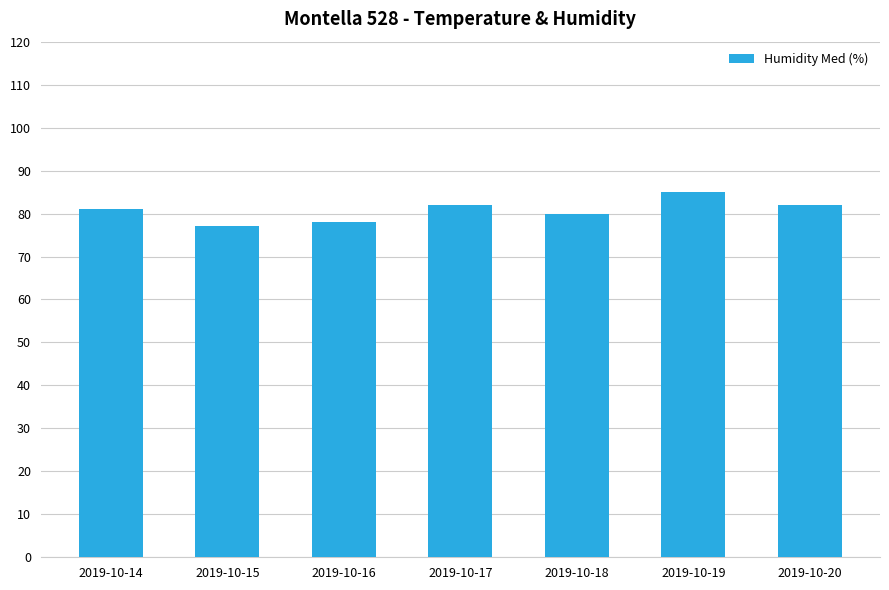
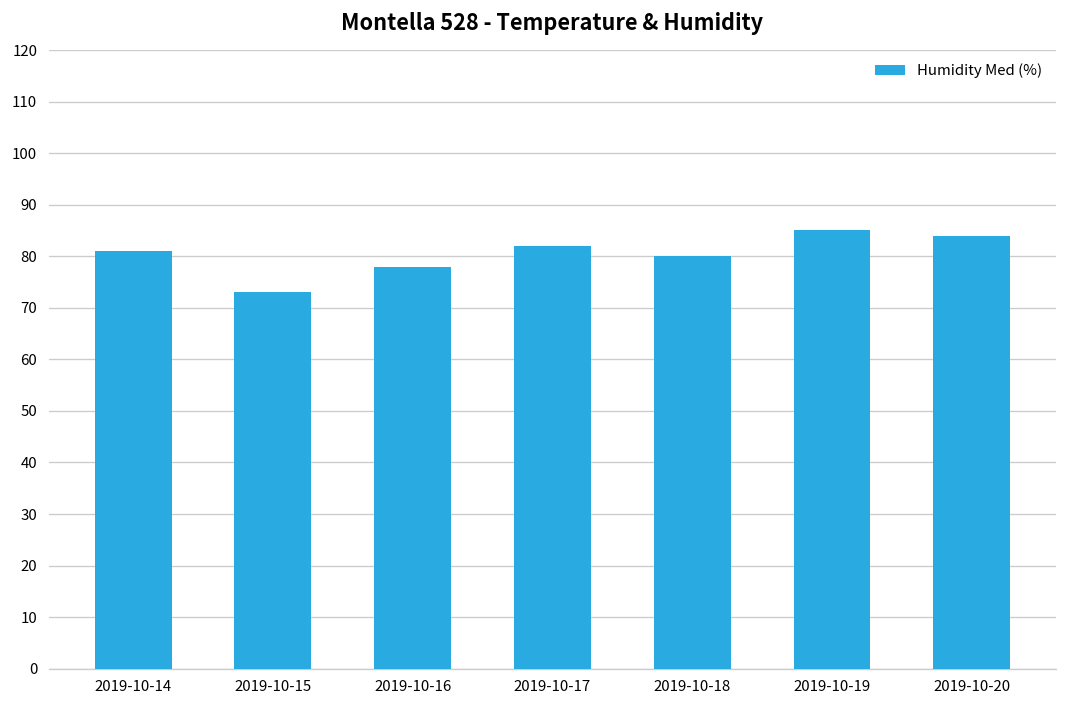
  {
    "2019-10-14": 81,
-   "2019-10-15": 77,
+   "2019-10-15": 73,
    "2019-10-16": 78,
    "2019-10-17": 82,
    "2019-10-18": 80,
    "2019-10-19": 85,
-   "2019-10-20": 82
+   "2019-10-20": 84
  }
